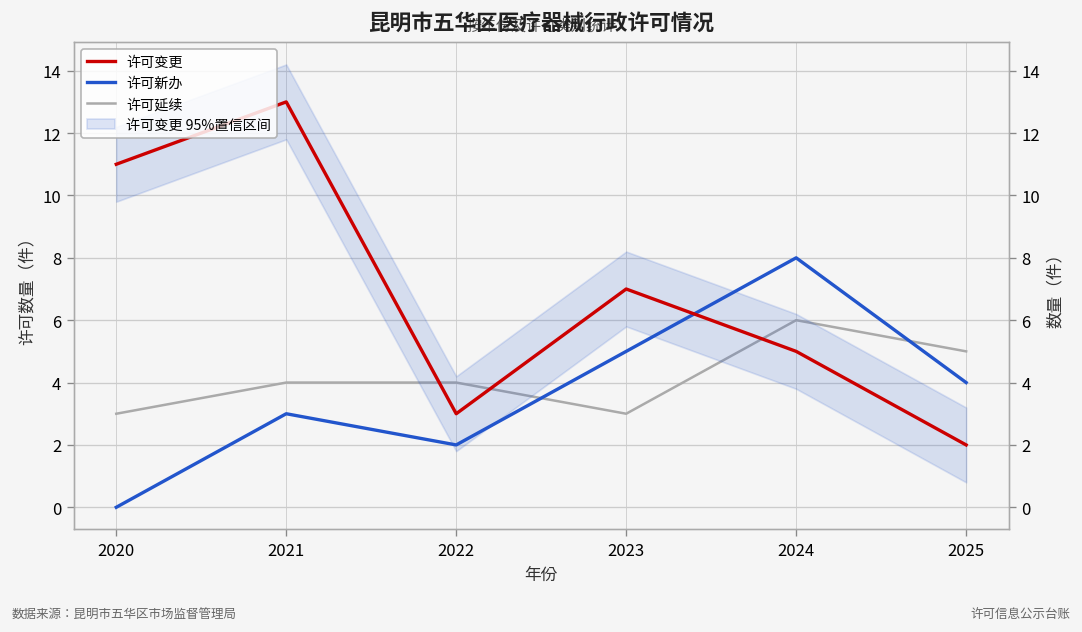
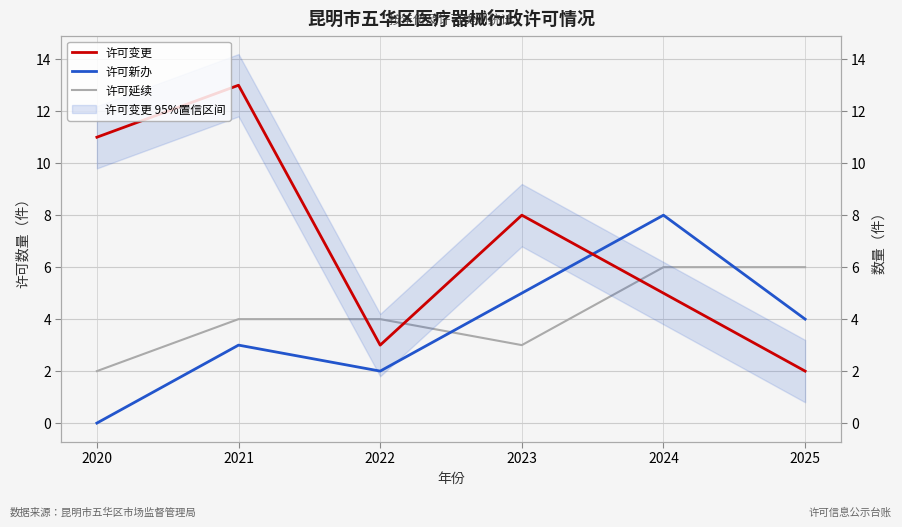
  {
    "许可变更": {
      "2020": 11,
      "2021": 13,
      "2022": 3,
-     "2023": 7,
+     "2023": 8,
      "2024": 5,
      "2025": 2
    },
    "许可延续": {
-     "2020": 3,
+     "2020": 2,
      "2021": 4,
      "2022": 4,
      "2023": 3,
      "2024": 6,
-     "2025": 5
+     "2025": 6
    }
  }
